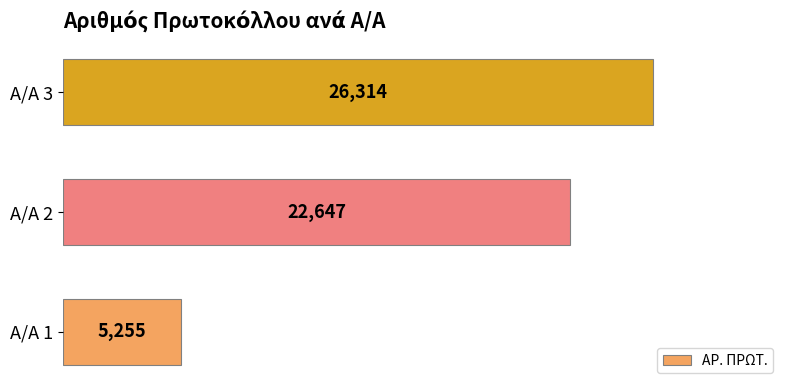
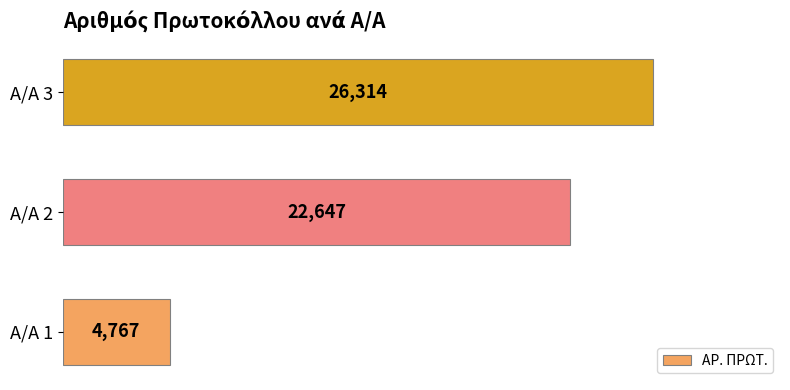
  {
    "Α/Α 3": "26,314",
    "Α/Α 2": "22,647",
-   "Α/Α 1": "5,255"
+   "Α/Α 1": "4,767"
  }
